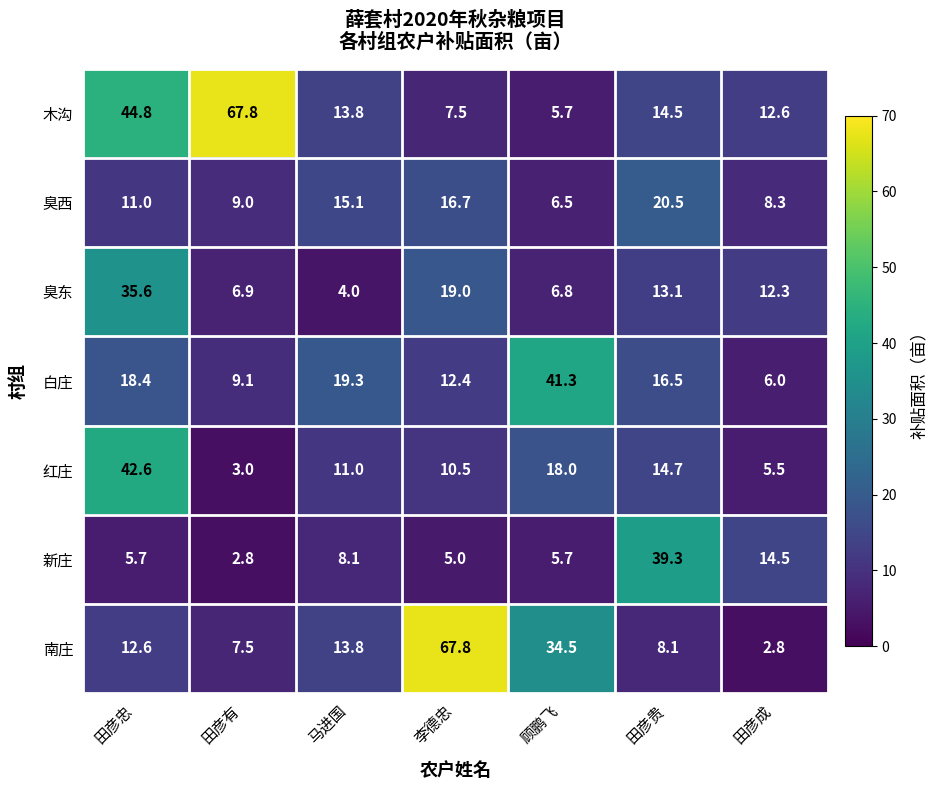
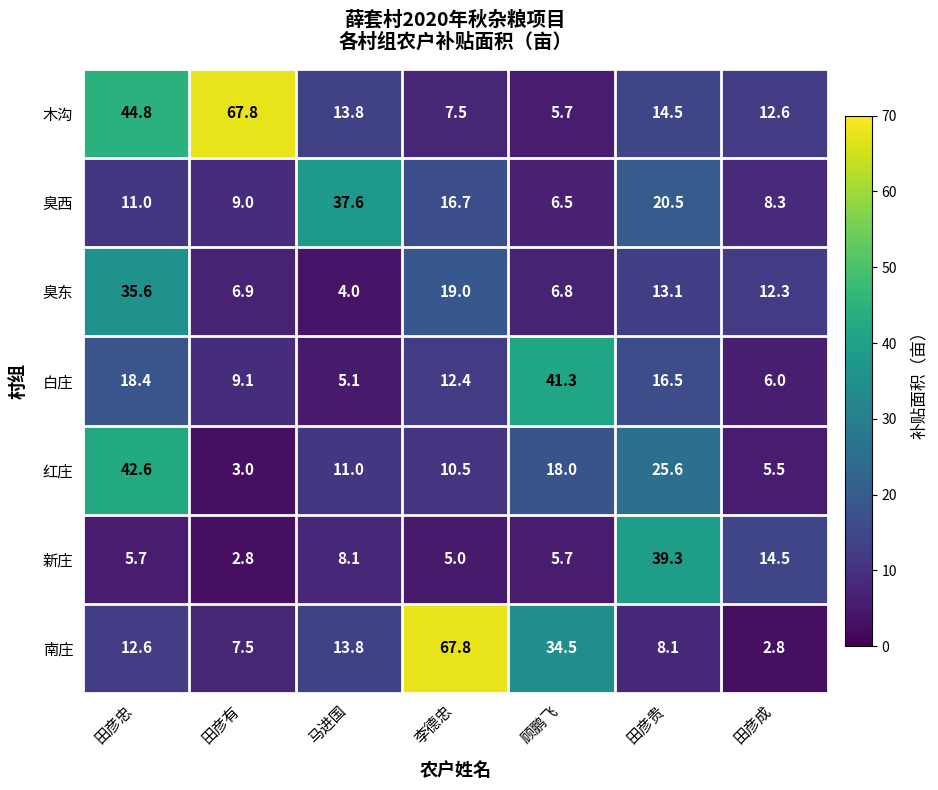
  {
    "木沟": {
      "田彦忠": 44.8,
      "田彦有": 67.8,
      "马进国": 13.8,
      "李德忠": 7.5,
      "顾鹏飞": 5.7,
      "田彦贵": 14.5,
      "田彦成": 12.6
    },
    "臭西": {
      "田彦忠": 11.0,
      "田彦有": 9.0,
-     "马进国": 15.1,
+     "马进国": 37.6,
      "李德忠": 16.7,
      "顾鹏飞": 6.5,
      "田彦贵": 20.5,
      "田彦成": 8.3
    },
    "臭东": {
      "田彦忠": 35.6,
      "田彦有": 6.9,
      "马进国": 4.0,
      "李德忠": 19.0,
      "顾鹏飞": 6.8,
      "田彦贵": 13.1,
      "田彦成": 12.3
    },
    "白庄": {
      "田彦忠": 18.4,
      "田彦有": 9.1,
-     "马进国": 19.3,
+     "马进国": 5.1,
      "李德忠": 12.4,
      "顾鹏飞": 41.3,
      "田彦贵": 16.5,
      "田彦成": 6.0
    },
    "红庄": {
      "田彦忠": 42.6,
      "田彦有": 3.0,
      "马进国": 11.0,
      "李德忠": 10.5,
      "顾鹏飞": 18.0,
-     "田彦贵": 14.7,
+     "田彦贵": 25.6,
      "田彦成": 5.5
    },
    "新庄": {
      "田彦忠": 5.7,
      "田彦有": 2.8,
      "马进国": 8.1,
      "李德忠": 5.0,
      "顾鹏飞": 5.7,
      "田彦贵": 39.3,
      "田彦成": 14.5
    },
    "南庄": {
      "田彦忠": 12.6,
      "田彦有": 7.5,
      "马进国": 13.8,
      "李德忠": 67.8,
      "顾鹏飞": 34.5,
      "田彦贵": 8.1,
      "田彦成": 2.8
    }
  }
